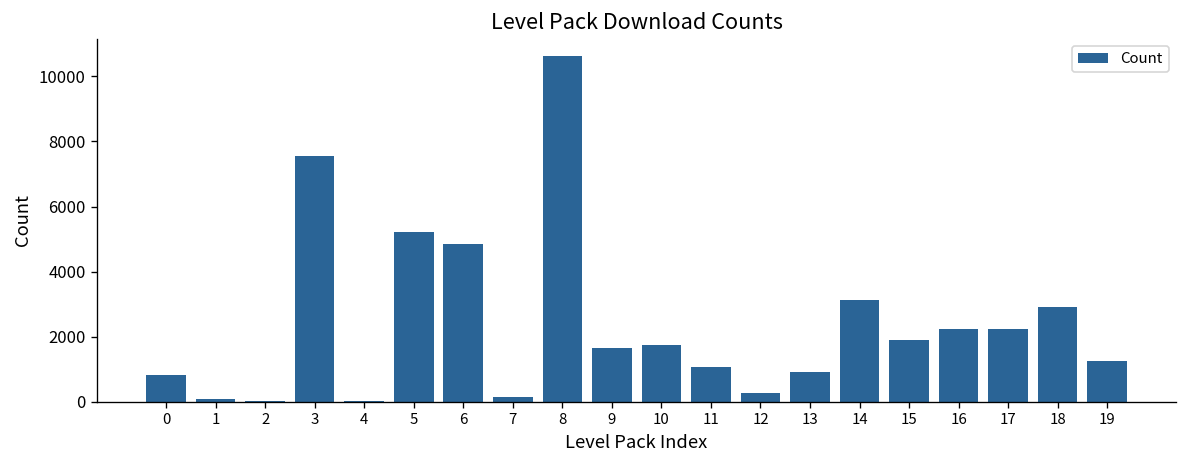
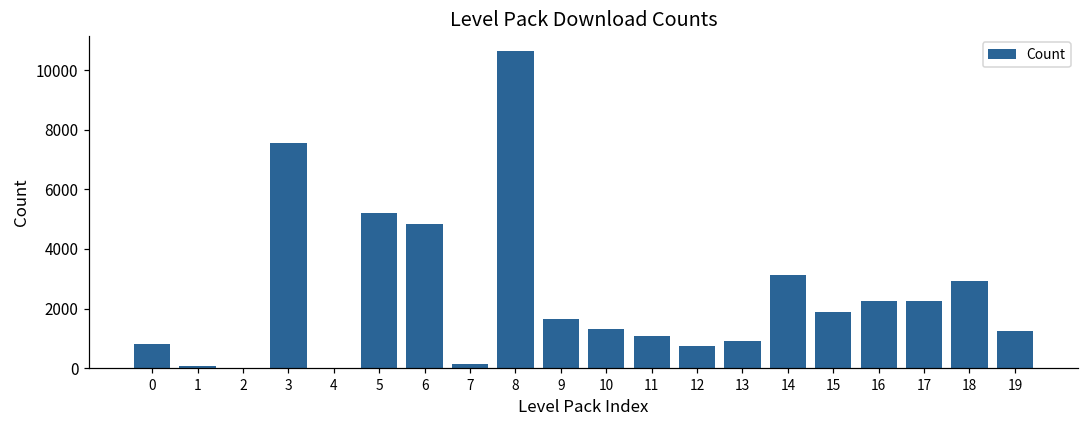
  {
    "0": 800,
    "3": 7500,
    "5": 5200,
    "6": 4800,
    "7": 100,
    "8": 10600,
    "9": 1700,
-   "10": 1700,
+   "10": 1300,
    "11": 1100,
-   "12": 300,
+   "12": 700,
    "13": 900,
    "14": 3100,
    "15": 1900,
    "16": 2200,
    "17": 2200,
    "18": 2900,
    "19": 1300
  }
